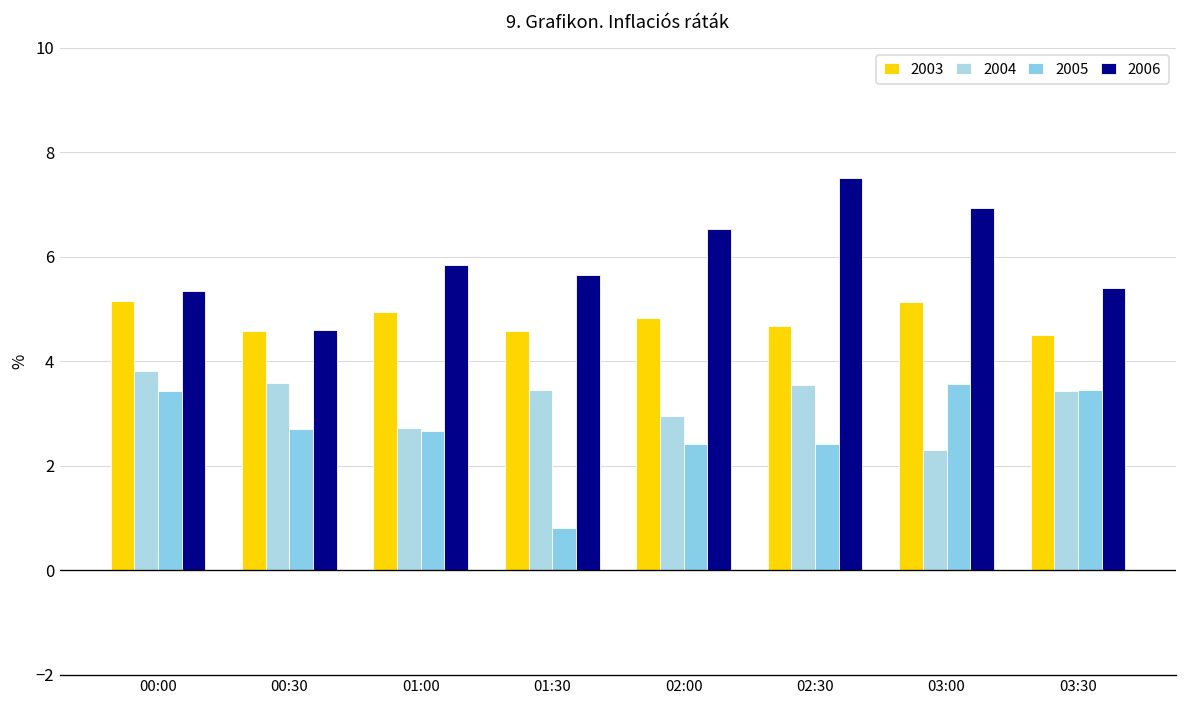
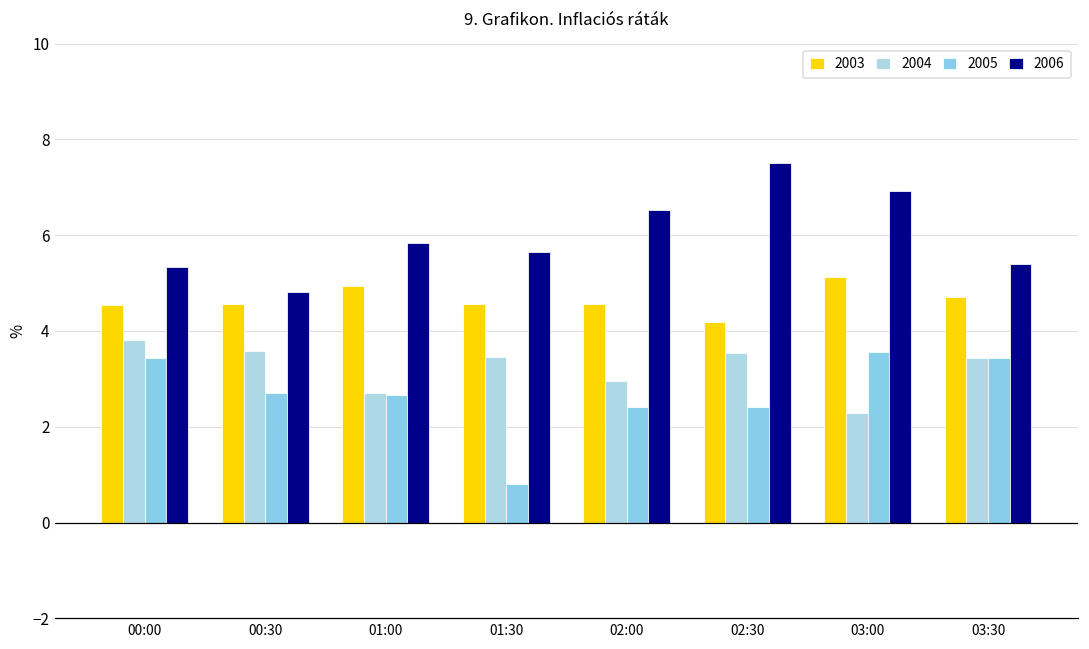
  {
    "2003": {
-     "00:00": 5.2,
+     "00:00": 4.6,
      "00:30": 4.6,
      "01:00": 4.9,
      "01:30": 4.6,
-     "02:00": 4.8,
-     "02:30": 4.7,
+     "02:00": 4.6,
+     "02:30": 4.2,
      "03:00": 5.1,
-     "03:30": 4.5
+     "03:30": 4.7
    },
    "2006": {
      "00:00": 5.3,
-     "00:30": 4.6,
+     "00:30": 4.8,
      "01:00": 5.8,
      "01:30": 5.7,
      "02:00": 6.5,
      "02:30": 7.5,
      "03:00": 6.9,
      "03:30": 5.4
    }
  }
